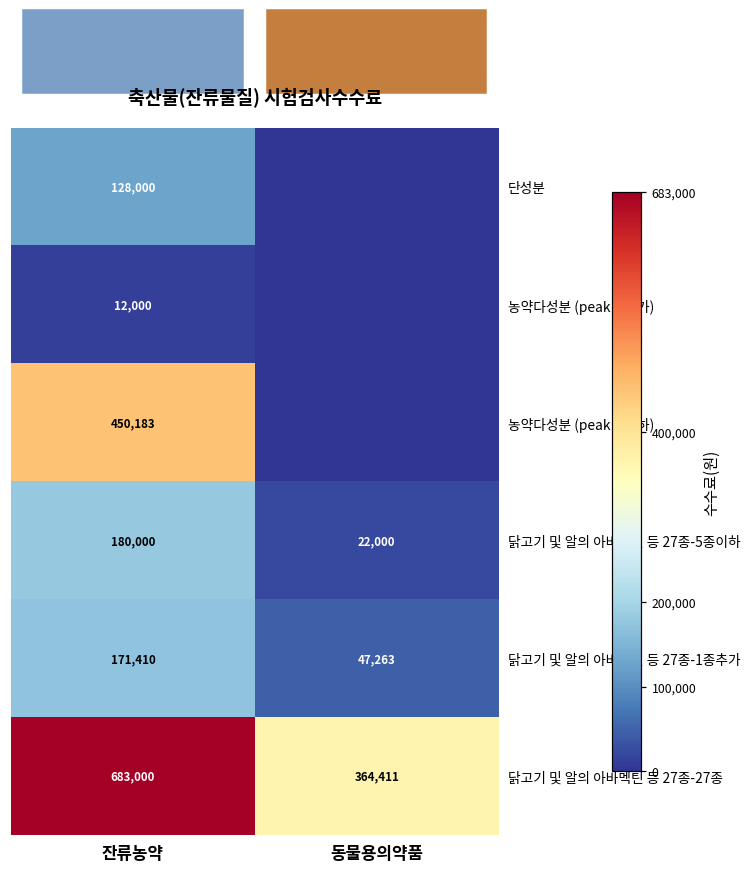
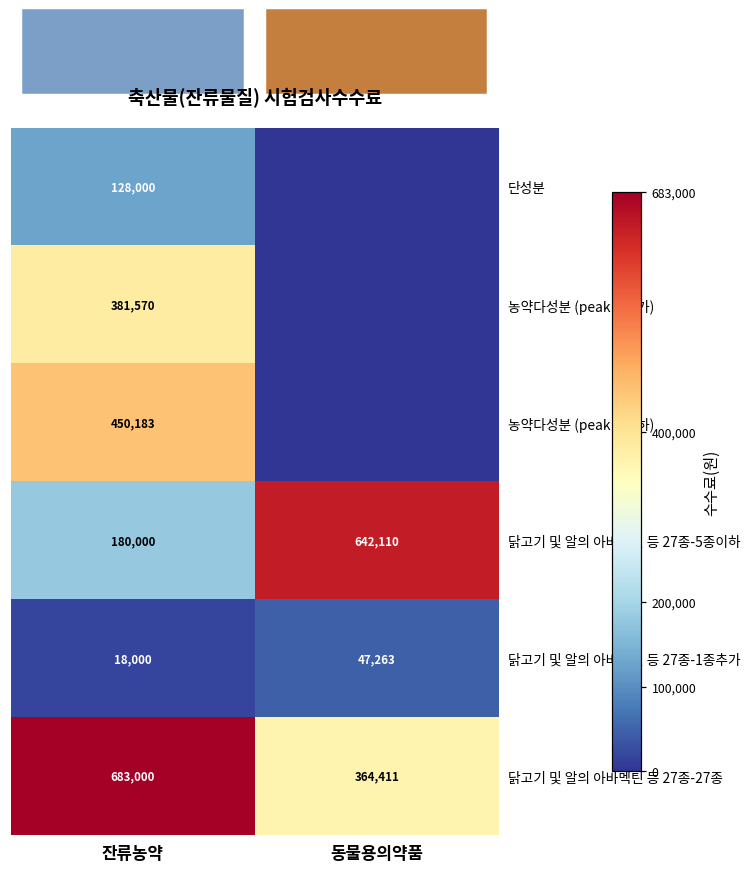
  {
    "단성분": {
      "잔류농약": "128,000"
    },
    "농약다성분 (peak 1 추가)": {
-     "잔류농약": "12,000"
+     "잔류농약": "381,570"
    },
    "농약다성분 (peak 5 이하)": {
      "잔류농약": "450,183"
    },
    "닭고기 및 알의 아바멕틴 등 27종-5종이하": {
      "잔류농약": "180,000",
-     "동물용의약품": "22,000"
+     "동물용의약품": "642,110"
    },
    "닭고기 및 알의 아바멕틴 등 27종-1종추가": {
-     "잔류농약": "171,410",
+     "잔류농약": "18,000",
      "동물용의약품": "47,263"
    },
    "닭고기 및 알의 아바멕틴 등 27종-27종": {
      "잔류농약": "683,000",
      "동물용의약품": "364,411"
    }
  }
